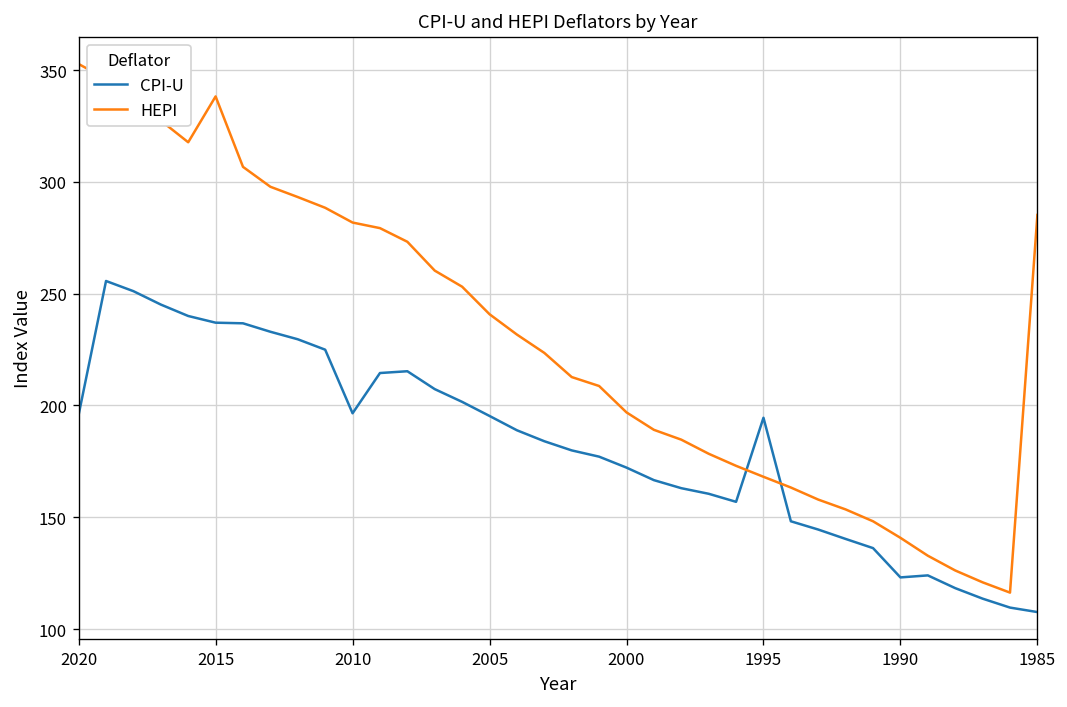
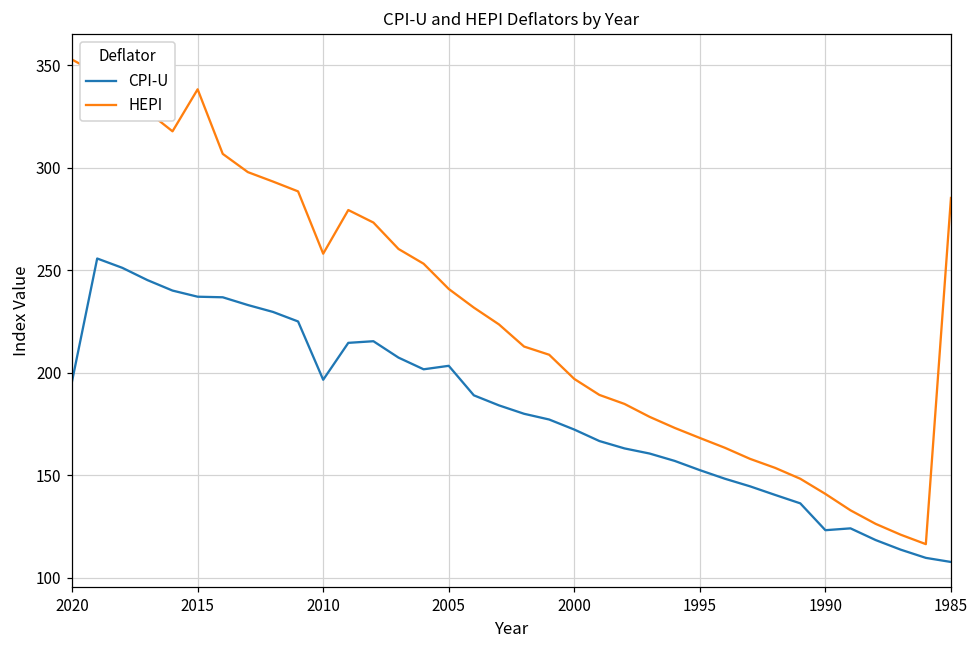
  {
    "CPI-U": {
      "2020": 196,
      "2015": 237,
      "2010": 197,
-     "2005": 195,
+     "2005": 203,
      "2000": 172,
-     "1995": 195,
+     "1995": 152,
      "1990": 123,
      "1985": 108
    },
    "HEPI": {
      "2020": 353,
      "2015": 338,
-     "2010": 282,
+     "2010": 258,
      "2005": 241,
      "2000": 197,
      "1995": 168,
      "1990": 141,
      "1985": 285
    }
  }
